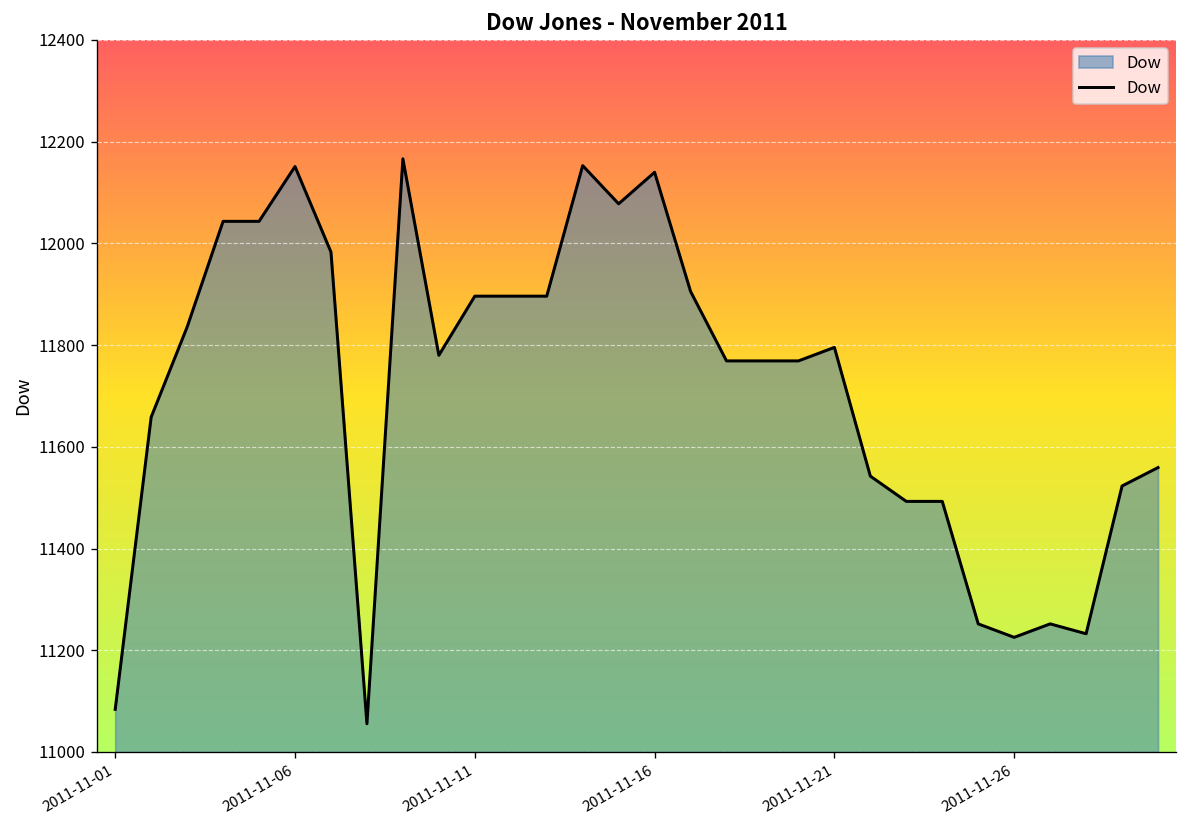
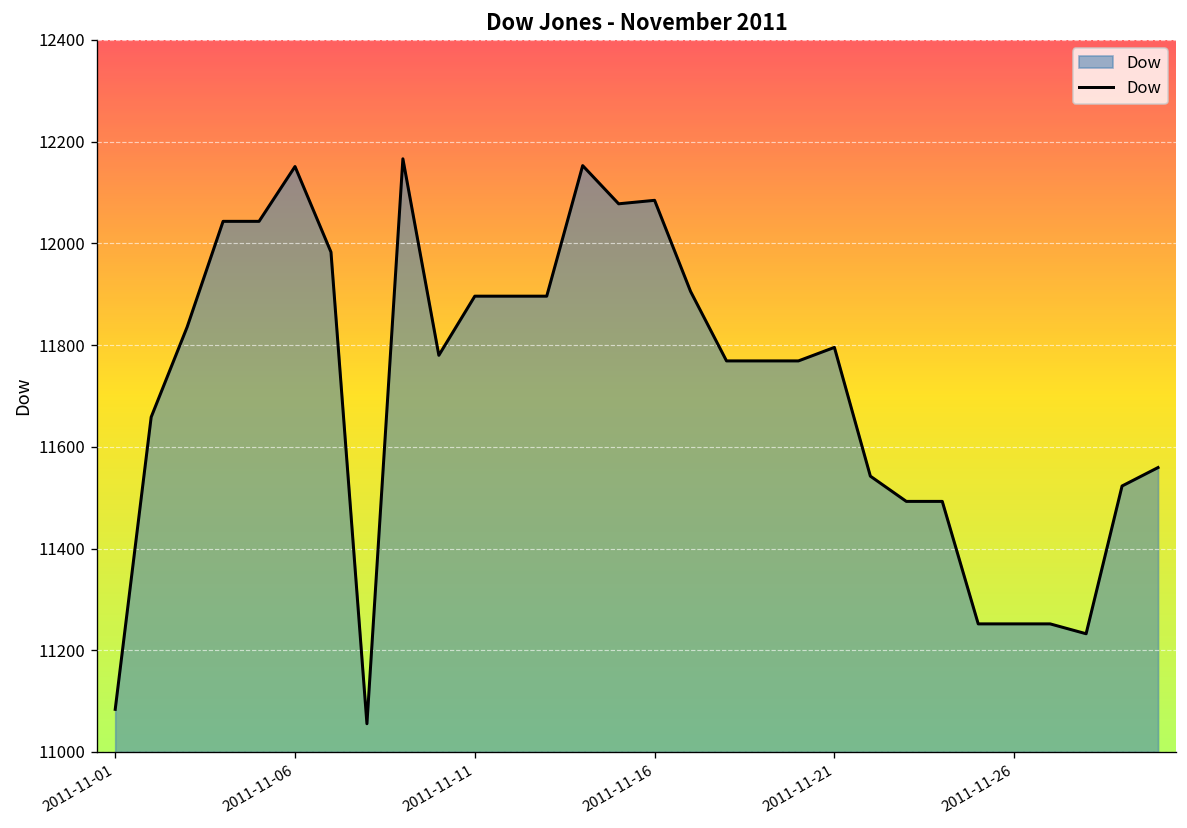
  {
    "2011-11-01": 11080,
    "2011-11-06": 12150,
    "2011-11-11": 11900,
-   "2011-11-16": 12140,
+   "2011-11-16": 12080,
    "2011-11-21": 11800,
-   "2011-11-26": 11230
+   "2011-11-26": 11250
  }
